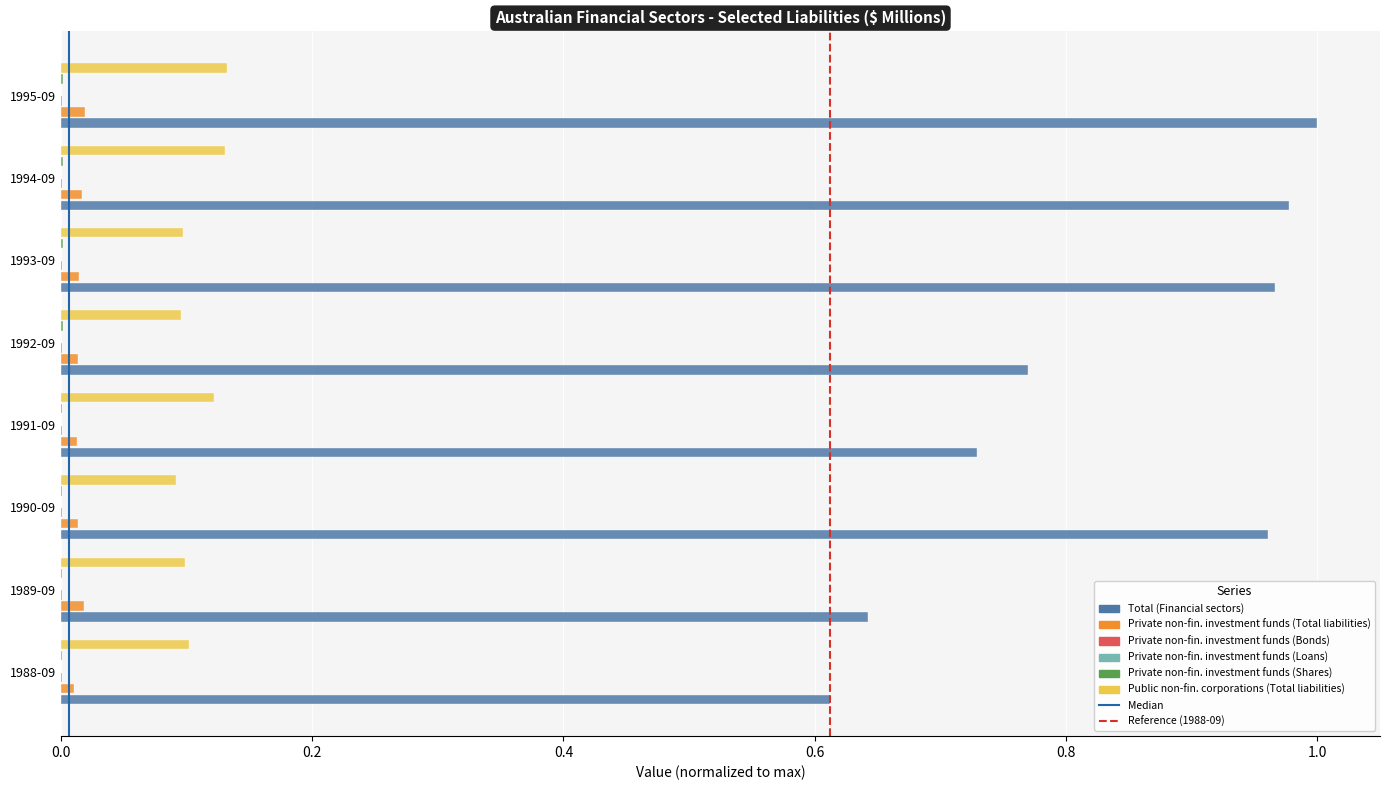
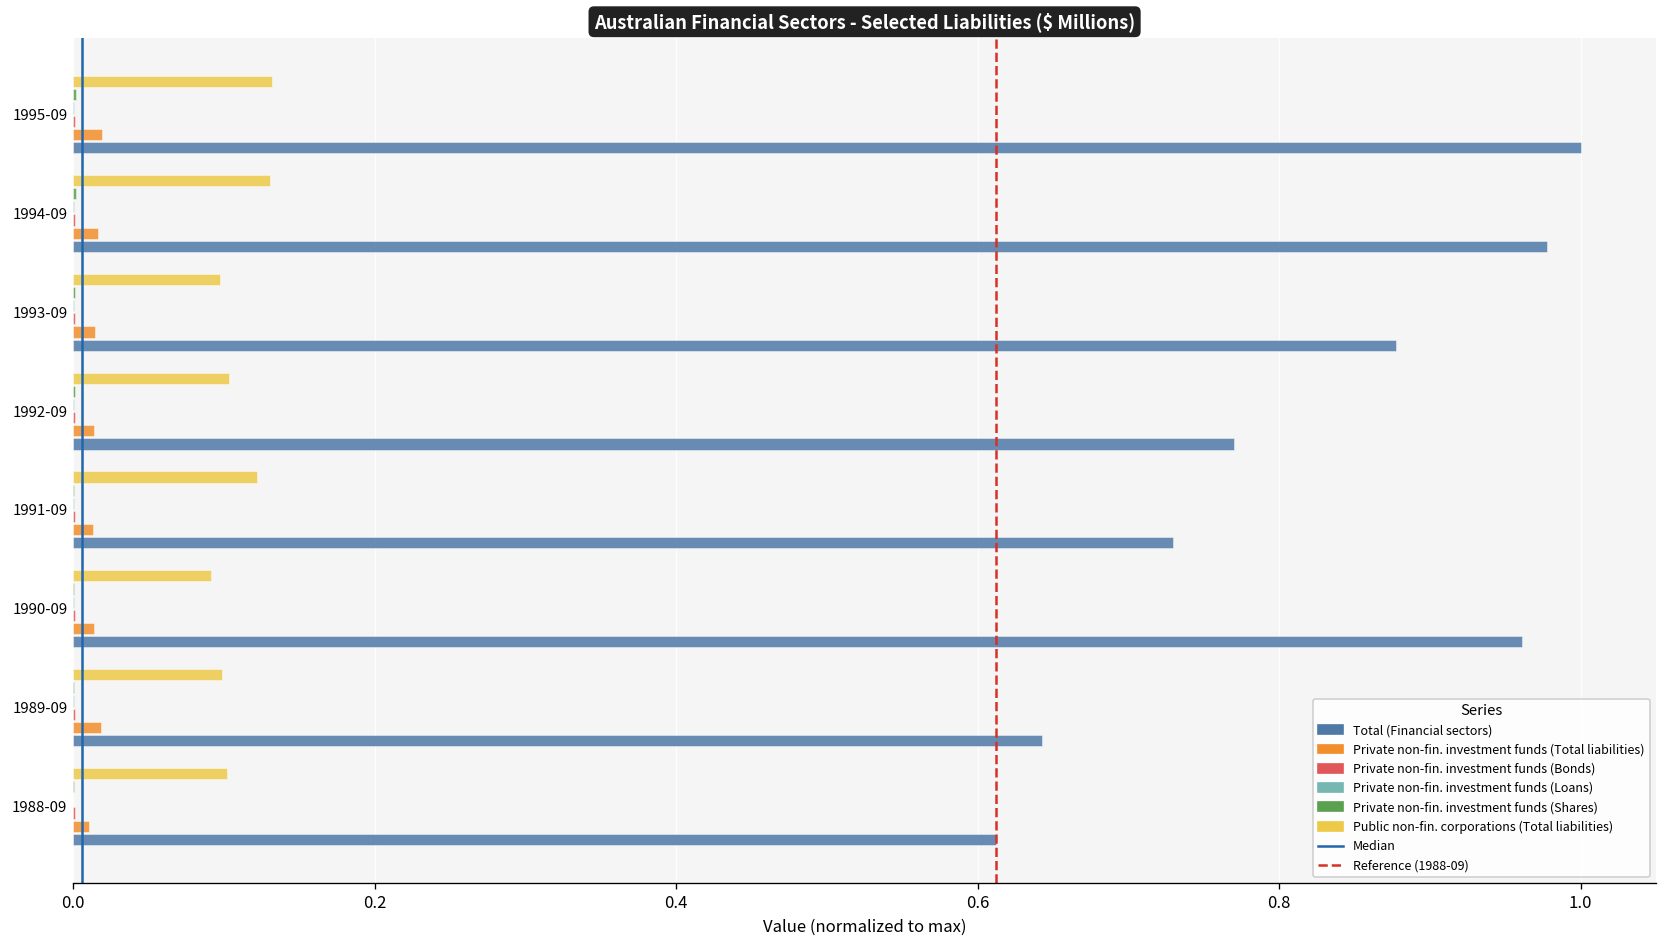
  {
    "Total (Financial sectors)": {
      "1995-09": 1.000,
      "1994-09": 0.978,
-     "1993-09": 0.966,
+     "1993-09": 0.877,
      "1992-09": 0.770,
      "1991-09": 0.730,
      "1990-09": 0.961,
      "1989-09": 0.643,
      "1988-09": 0.612
    },
    "Private non-fin. investment funds (Total liabilities)": {
      "1995-09": 0.019,
      "1994-09": 0.017,
      "1993-09": 0.015,
      "1992-09": 0.014,
      "1991-09": 0.013,
      "1990-09": 0.014,
      "1989-09": 0.018,
      "1988-09": 0.011
    },
    "Public non-fin. corporations (Total liabilities)": {
      "1995-09": 0.132,
      "1994-09": 0.131,
      "1993-09": 0.097,
-     "1992-09": 0.096,
+     "1992-09": 0.103,
      "1991-09": 0.122,
      "1990-09": 0.091,
      "1989-09": 0.099,
      "1988-09": 0.102
    }
  }
